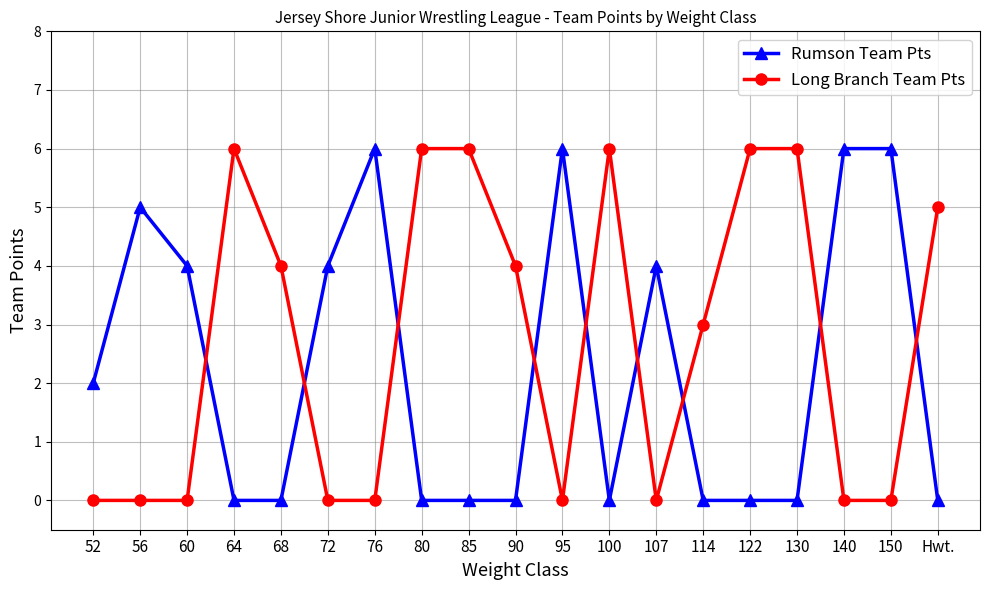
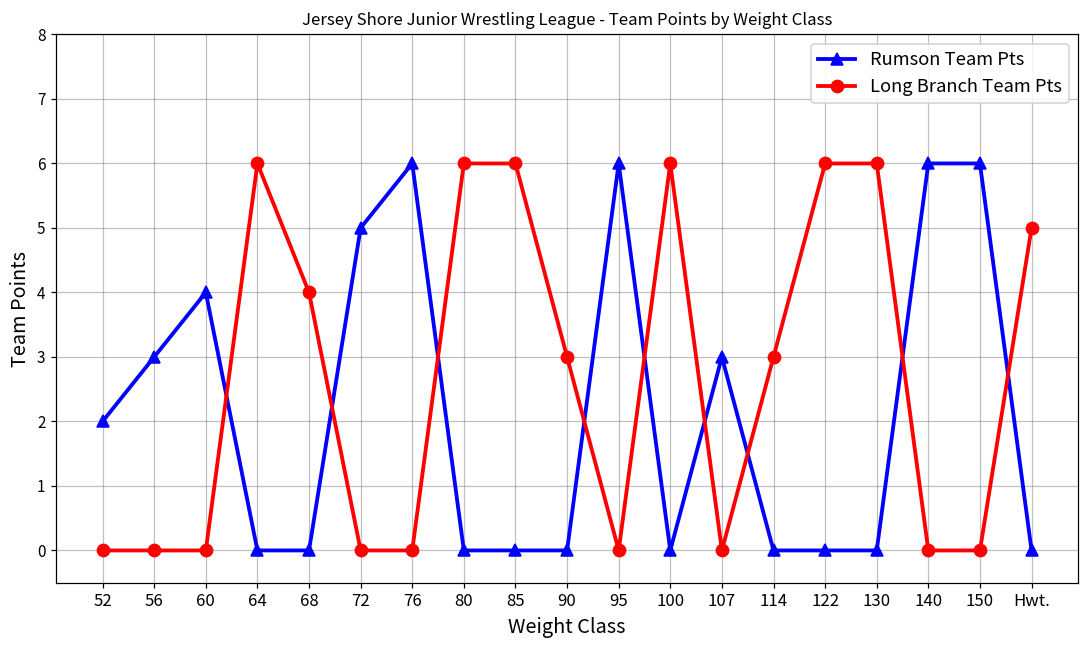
  {
    "Rumson Team Pts": {
      "52": 2,
-     "56": 5,
+     "56": 3,
      "60": 4,
      "64": 0,
      "68": 0,
-     "72": 4,
+     "72": 5,
      "76": 6,
      "80": 0,
      "85": 0,
      "90": 0,
      "95": 6,
      "100": 0,
-     "107": 4,
+     "107": 3,
      "114": 0,
      "122": 0,
      "130": 0,
      "140": 6,
      "150": 6,
      "Hwt.": 0
    },
    "Long Branch Team Pts": {
      "52": 0,
      "56": 0,
      "60": 0,
      "64": 6,
      "68": 4,
      "72": 0,
      "76": 0,
      "80": 6,
      "85": 6,
-     "90": 4,
+     "90": 3,
      "95": 0,
      "100": 6,
      "107": 0,
      "114": 3,
      "122": 6,
      "130": 6,
      "140": 0,
      "150": 0,
      "Hwt.": 5
    }
  }
